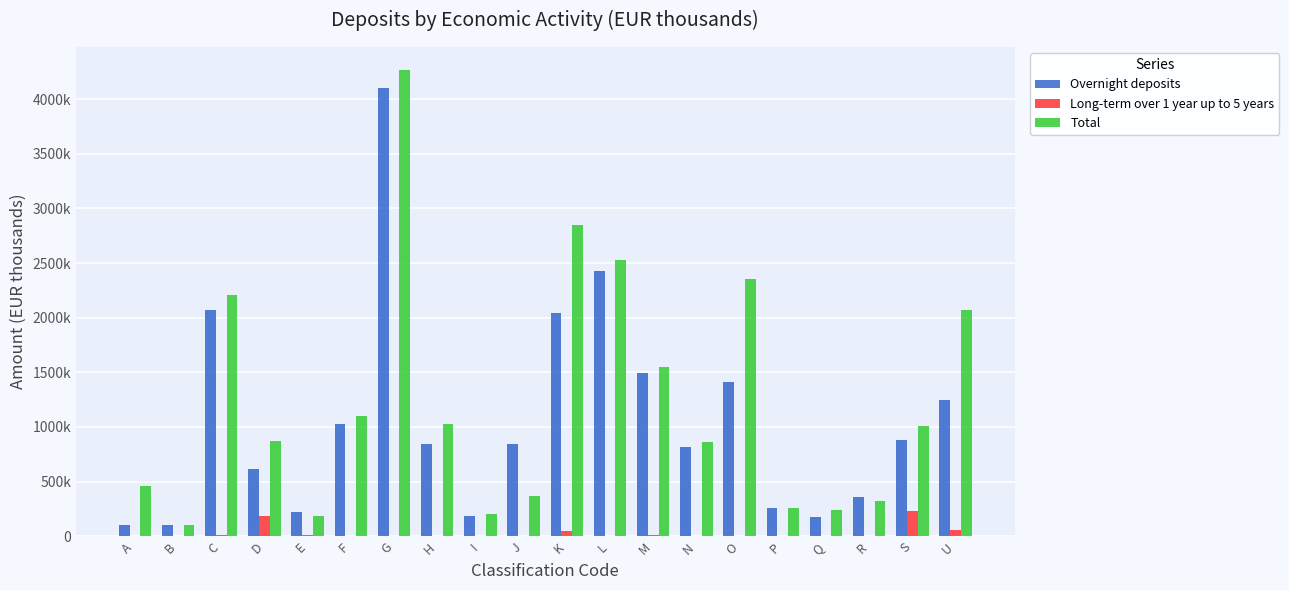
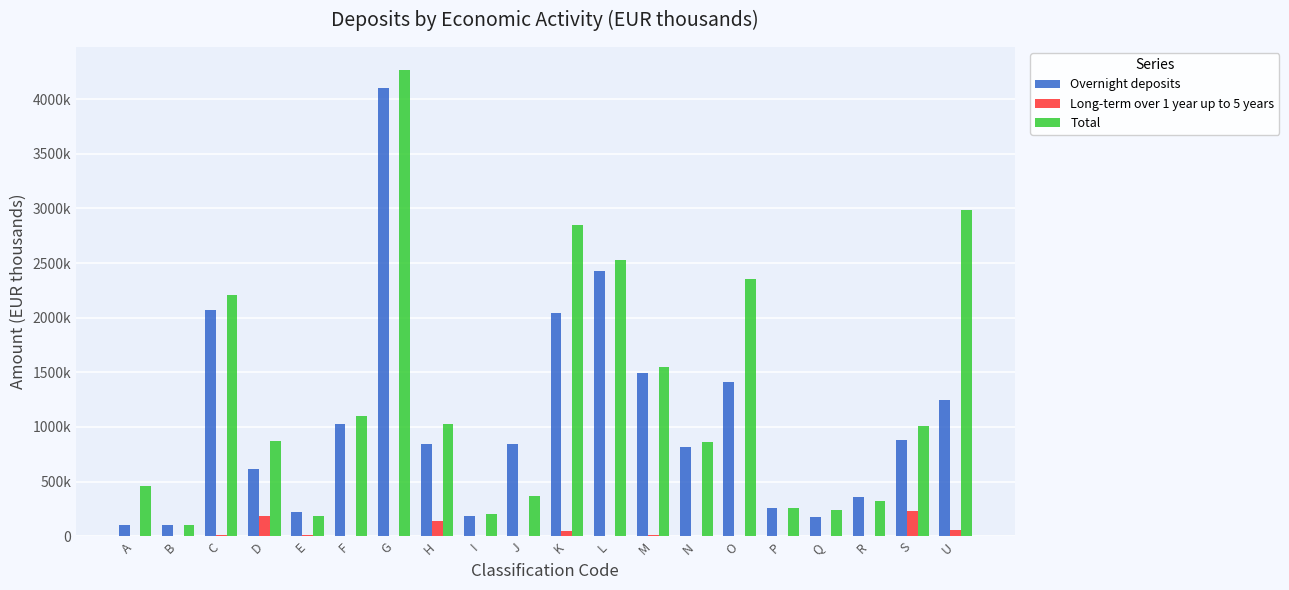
  {
    "Overnight deposits": {
      "A": 100000,
      "B": 100000,
      "C": 2070000,
      "D": 610000,
      "E": 230000,
      "F": 1030000,
      "G": 4100000,
      "H": 840000,
      "I": 180000,
      "J": 850000,
      "K": 2050000,
      "L": 2430000,
      "M": 1490000,
      "N": 810000,
      "O": 1410000,
      "P": 250000,
      "Q": 170000,
      "R": 350000,
      "S": 880000,
      "U": 1250000
    },
    "Long-term over 1 year up to 5 years": {
      "B": 0,
      "D": 190000,
-     "H": 0,
+     "H": 140000,
      "K": 50000,
      "S": 230000,
      "U": 60000
    },
    "Total": {
      "A": 460000,
      "B": 100000,
      "C": 2210000,
      "D": 870000,
      "E": 190000,
      "F": 1100000,
      "G": 4260000,
      "H": 1030000,
      "I": 200000,
      "J": 370000,
      "K": 2840000,
      "L": 2530000,
      "M": 1550000,
      "N": 860000,
      "O": 2350000,
      "P": 260000,
      "Q": 240000,
      "R": 320000,
      "S": 1010000,
-     "U": 2070000
+     "U": 2990000
    }
  }
